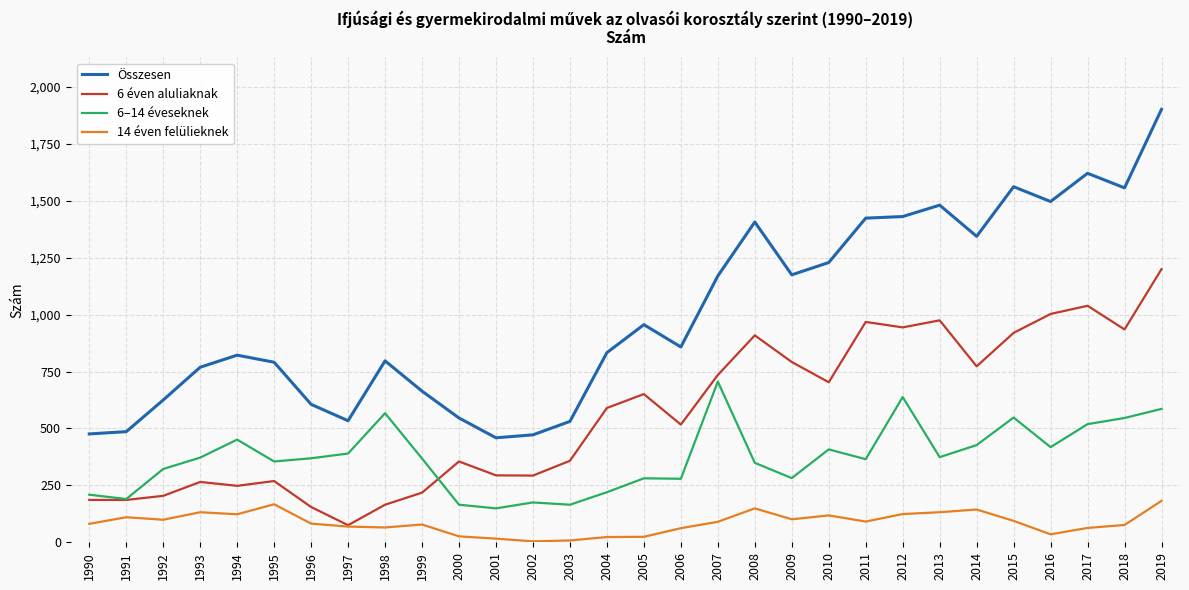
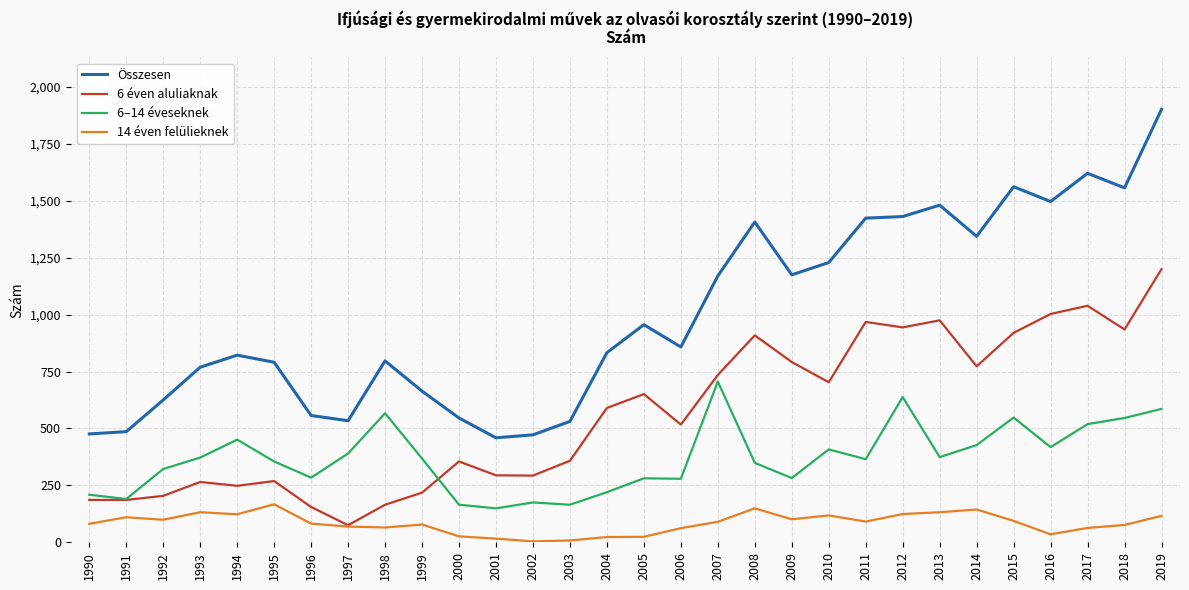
  {
    "Összesen": {
      "1990": "480",
      "1991": "490",
      "1992": "630",
      "1993": "770",
      "1994": "820",
      "1995": "790",
-     "1996": "610",
+     "1996": "560",
      "1997": "530",
      "1998": "800",
      "1999": "660",
      "2000": "550",
      "2001": "460",
      "2002": "470",
      "2003": "530",
      "2004": "830",
      "2005": "960",
      "2006": "860",
      "2007": "1,170",
      "2008": "1,410",
      "2009": "1,180",
      "2010": "1,230",
      "2011": "1,420",
      "2012": "1,430",
      "2013": "1,480",
      "2014": "1,340",
      "2015": "1,560",
      "2016": "1,500",
      "2017": "1,620",
      "2018": "1,560",
      "2019": "1,900"
    },
    "6 éven aluliaknak": {
      "1990": "190",
      "1992": "200",
      "1993": "270",
      "1994": "250",
      "1995": "270",
      "1996": "160",
      "1998": "170",
      "1999": "220",
      "2000": "360",
      "2001": "290",
      "2002": "290",
      "2003": "360",
      "2004": "590",
      "2005": "650",
      "2006": "520",
      "2007": "740",
      "2008": "910",
      "2009": "790",
      "2010": "700",
      "2011": "970",
      "2012": "940",
      "2013": "980",
      "2014": "770",
      "2015": "920",
      "2016": "1,000",
      "2017": "1,040",
      "2018": "940",
      "2019": "1,200"
    },
    "6–14 éveseknek": {
      "1990": "210",
      "1992": "320",
      "1993": "370",
      "1994": "450",
      "1995": "360",
-     "1996": "370",
+     "1996": "280",
      "1997": "390",
      "1998": "570",
      "1999": "370",
      "2000": "170",
      "2001": "150",
      "2002": "180",
      "2003": "170",
      "2004": "220",
      "2005": "280",
      "2006": "280",
      "2007": "710",
      "2008": "350",
      "2009": "280",
      "2010": "410",
      "2011": "370",
      "2012": "640",
      "2013": "370",
      "2014": "430",
      "2015": "550",
      "2016": "420",
      "2017": "520",
      "2018": "550",
      "2019": "590"
    },
    "14 éven felülieknek": {
      "1990": "80",
      "1991": "110",
      "1992": "100",
      "1993": "130",
      "1994": "120",
      "1995": "170",
      "1996": "80",
      "1998": "70",
      "1999": "80",
      "2000": "30",
      "2001": "20",
      "2002": "0",
      "2003": "10",
      "2004": "20",
      "2005": "20",
      "2006": "60",
      "2007": "90",
      "2008": "150",
      "2009": "100",
      "2010": "120",
      "2011": "90",
      "2012": "120",
      "2013": "130",
      "2014": "140",
      "2015": "90",
      "2016": "40",
      "2017": "60",
      "2018": "80",
-     "2019": "180"
+     "2019": "120"
    }
  }
